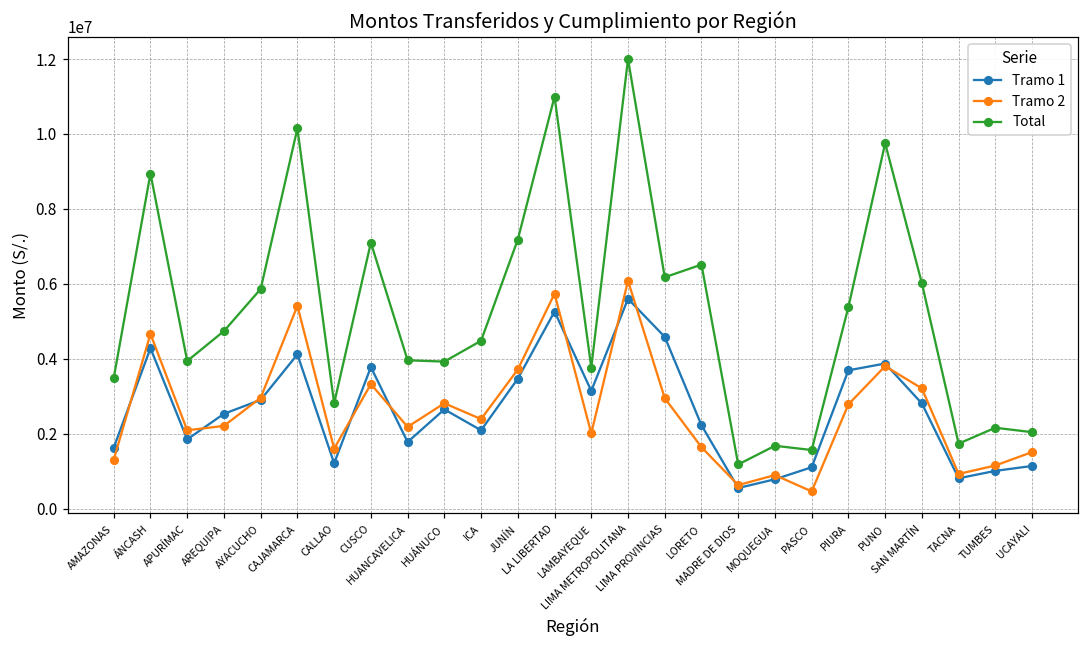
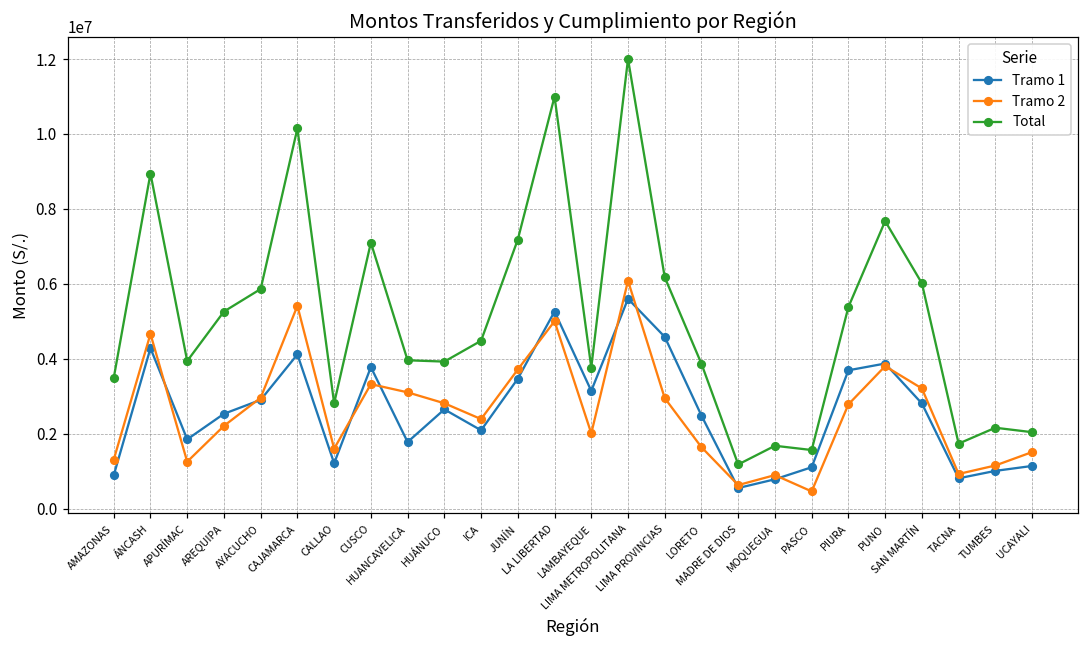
  {
    "Tramo 1": {
-     "AMAZONAS": 1600000,
+     "AMAZONAS": 900000,
      "ÁNCASH": 4300000,
      "APURÍMAC": 1800000,
      "AREQUIPA": 2500000,
      "CAJAMARCA": 4100000,
      "CALLAO": 1200000,
      "CUSCO": 3800000,
      "HUANCAVELICA": 1800000,
      "HUÁNUCO": 2600000,
      "ICA": 2100000,
      "JUNÍN": 3500000,
      "LA LIBERTAD": 5300000,
      "LAMBAYEQUE": 3100000,
      "LIMA METROPOLITANA": 5600000,
      "LIMA PROVINCIAS": 4600000,
-     "LORETO": 2200000,
+     "LORETO": 2500000,
      "MADRE DE DIOS": 500000,
      "MOQUEGUA": 800000,
      "PASCO": 1100000,
      "PIURA": 3700000,
      "SAN MARTÍN": 2800000,
      "TACNA": 800000,
      "TUMBES": 1000000,
      "UCAYALI": 1100000
    },
    "Tramo 2": {
      "AMAZONAS": 1300000,
      "ÁNCASH": 4700000,
-     "APURÍMAC": 2100000,
+     "APURÍMAC": 1300000,
      "AREQUIPA": 2200000,
      "CAJAMARCA": 5400000,
      "CALLAO": 1600000,
      "CUSCO": 3300000,
-     "HUANCAVELICA": 2200000,
+     "HUANCAVELICA": 3100000,
      "HUÁNUCO": 2800000,
      "ICA": 2400000,
      "JUNÍN": 3700000,
-     "LA LIBERTAD": 5700000,
+     "LA LIBERTAD": 5000000,
      "LAMBAYEQUE": 2000000,
      "LIMA METROPOLITANA": 6100000,
      "LIMA PROVINCIAS": 2900000,
      "LORETO": 1600000,
      "MADRE DE DIOS": 600000,
      "MOQUEGUA": 900000,
      "PASCO": 500000,
      "PIURA": 2800000,
      "SAN MARTÍN": 3200000,
      "TACNA": 900000,
      "TUMBES": 1200000,
      "UCAYALI": 1500000
    },
    "Total": {
      "AMAZONAS": 3500000,
      "ÁNCASH": 8900000,
      "APURÍMAC": 3900000,
-     "AREQUIPA": 4700000,
+     "AREQUIPA": 5300000,
      "AYACUCHO": 5900000,
      "CAJAMARCA": 10100000,
      "CALLAO": 2800000,
      "CUSCO": 7100000,
      "HUANCAVELICA": 4000000,
      "HUÁNUCO": 3900000,
      "ICA": 4500000,
      "JUNÍN": 7200000,
      "LA LIBERTAD": 11000000,
      "LAMBAYEQUE": 3800000,
      "LIMA METROPOLITANA": 12000000,
      "LIMA PROVINCIAS": 6200000,
-     "LORETO": 6500000,
+     "LORETO": 3900000,
      "MADRE DE DIOS": 1200000,
      "MOQUEGUA": 1700000,
      "PASCO": 1600000,
      "PIURA": 5400000,
-     "PUNO": 9700000,
+     "PUNO": 7700000,
      "SAN MARTÍN": 6000000,
      "TACNA": 1700000,
      "TUMBES": 2200000,
      "UCAYALI": 2000000
    }
  }
